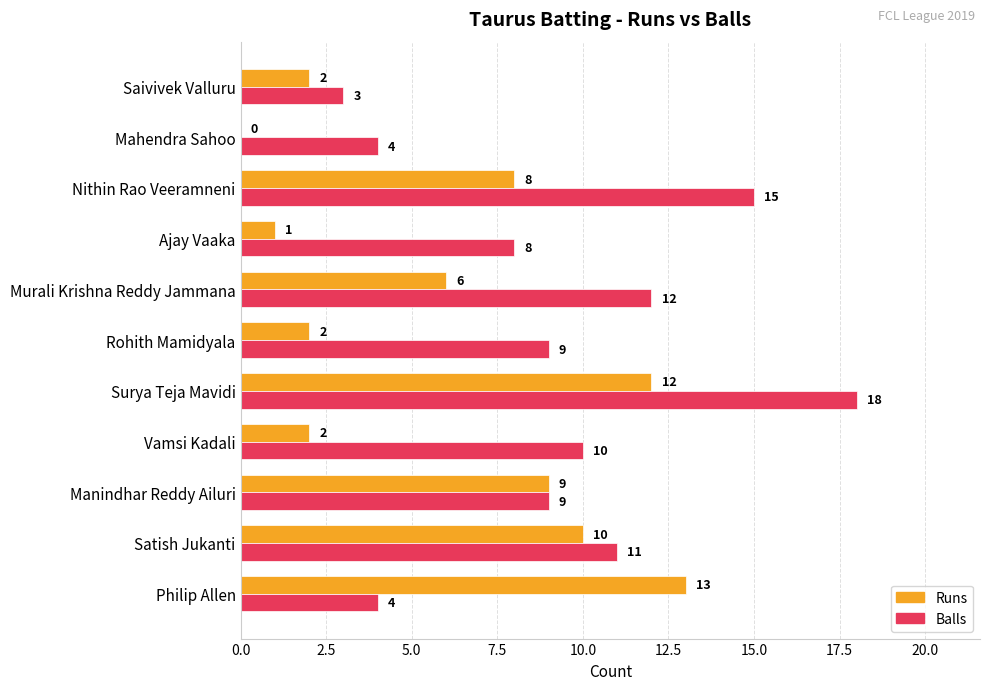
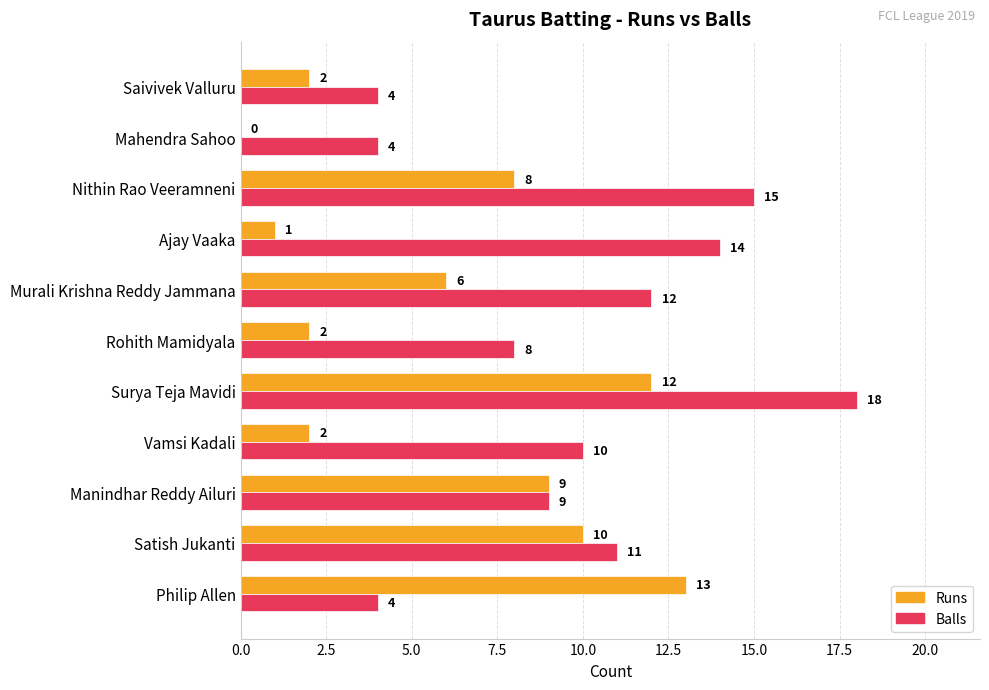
  {
    "Runs": {
      "Saivivek Valluru": 2,
      "Mahendra Sahoo": 0,
      "Nithin Rao Veeramneni": 8,
      "Ajay Vaaka": 1,
      "Murali Krishna Reddy Jammana": 6,
      "Rohith Mamidyala": 2,
      "Surya Teja Mavidi": 12,
      "Vamsi Kadali": 2,
      "Manindhar Reddy Ailuri": 9,
      "Satish Jukanti": 10,
      "Philip Allen": 13
    },
    "Balls": {
-     "Saivivek Valluru": 3,
+     "Saivivek Valluru": 4,
      "Mahendra Sahoo": 4,
      "Nithin Rao Veeramneni": 15,
-     "Ajay Vaaka": 8,
+     "Ajay Vaaka": 14,
      "Murali Krishna Reddy Jammana": 12,
-     "Rohith Mamidyala": 9,
+     "Rohith Mamidyala": 8,
      "Surya Teja Mavidi": 18,
      "Vamsi Kadali": 10,
      "Manindhar Reddy Ailuri": 9,
      "Satish Jukanti": 11,
      "Philip Allen": 4
    }
  }
